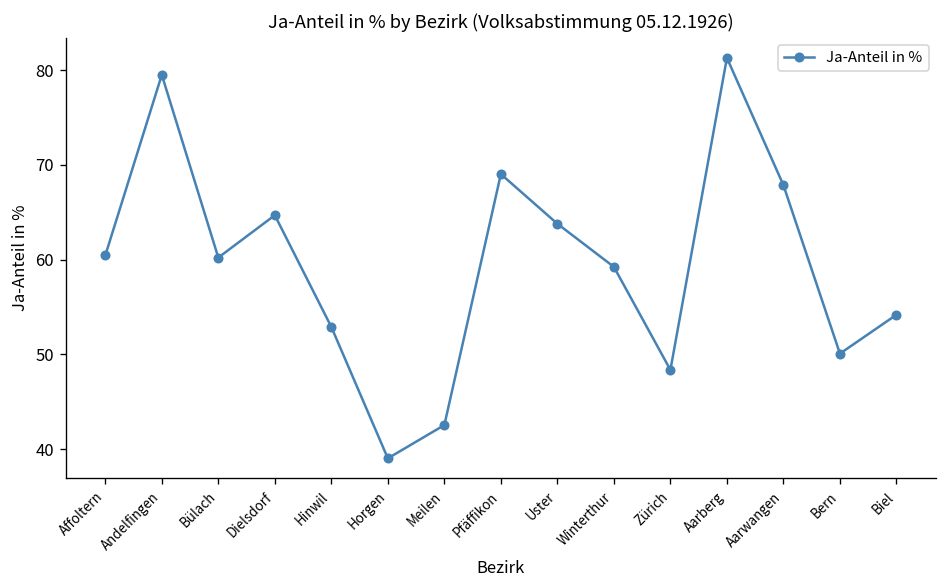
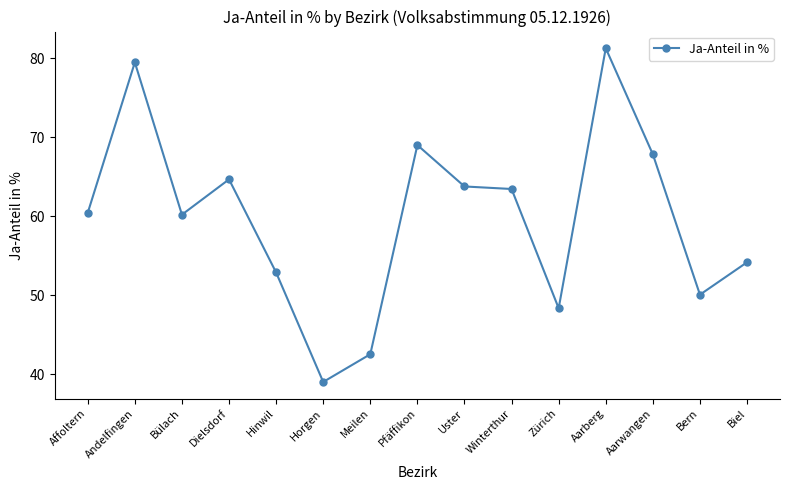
  {
    "Affoltern": 60,
    "Andelfingen": 80,
    "Bülach": 60,
    "Dielsdorf": 65,
    "Hinwil": 53,
    "Horgen": 39,
    "Meilen": 43,
    "Pfäffikon": 69,
    "Uster": 64,
-   "Winterthur": 59,
+   "Winterthur": 63,
    "Zürich": 48,
    "Aarberg": 81,
    "Aarwangen": 68,
    "Bern": 50,
    "Biel": 54
  }
